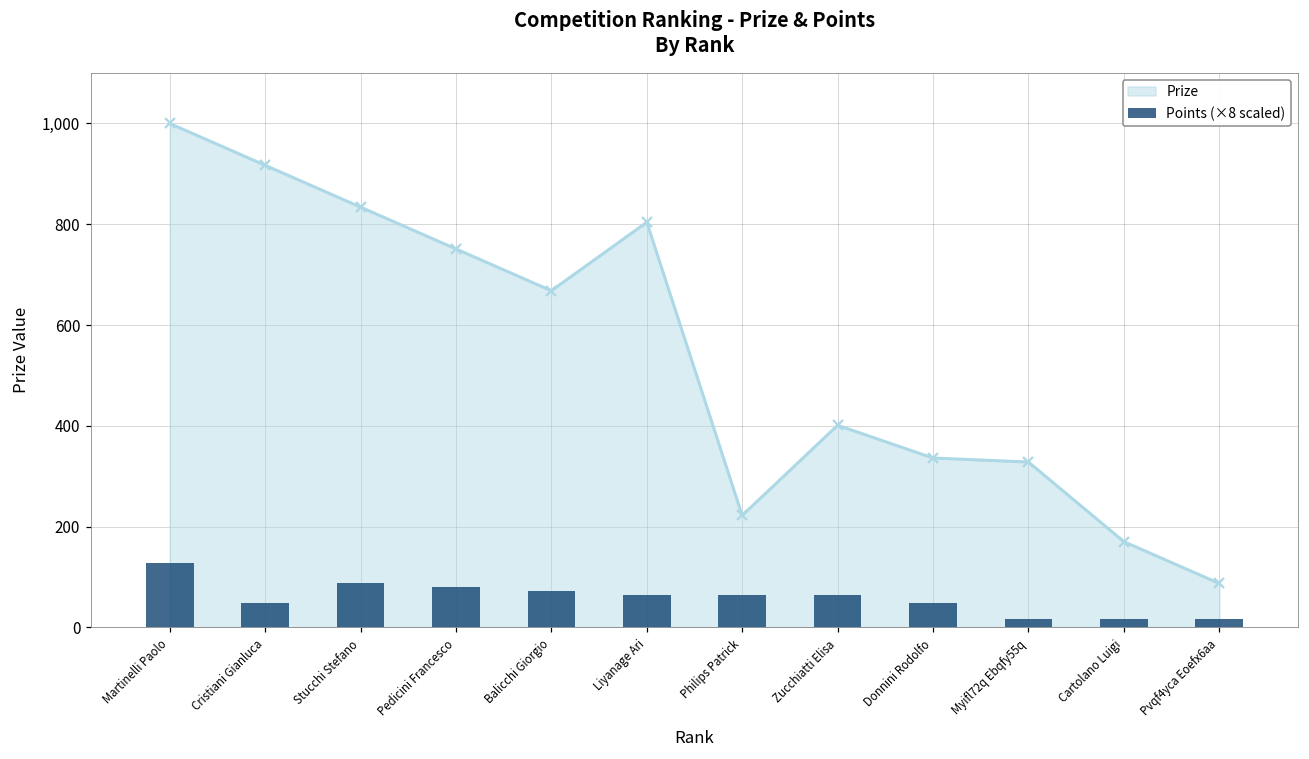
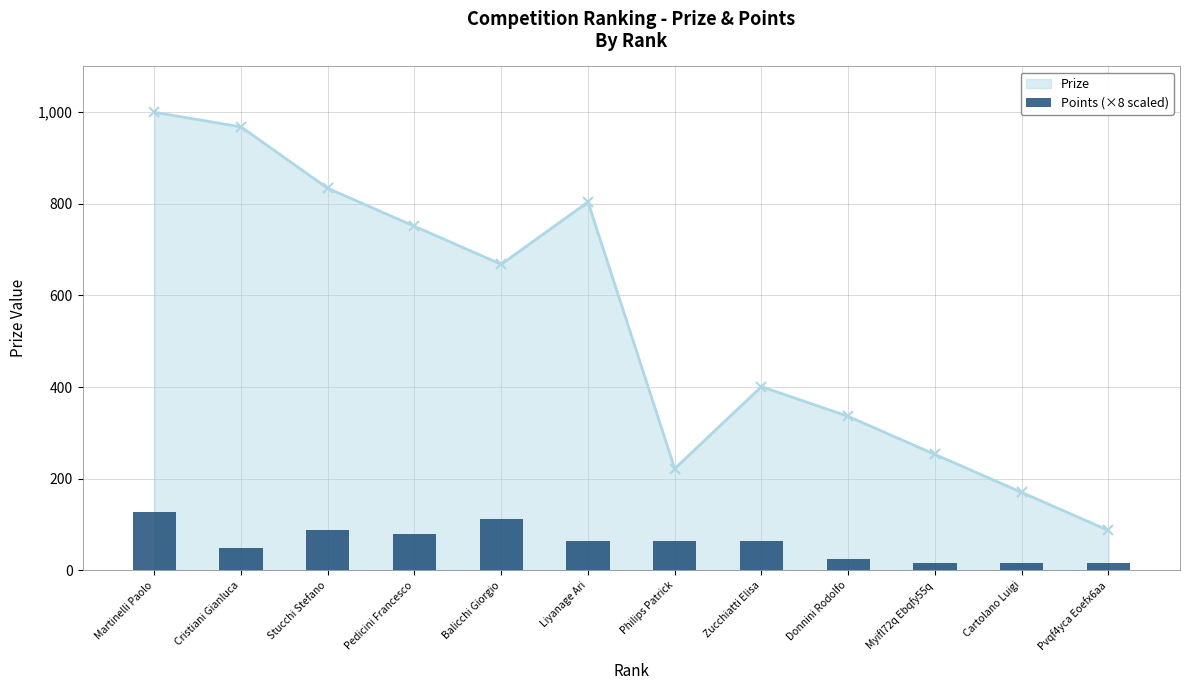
  {
    "Prize": {
      "Martinelli Paolo": "1,000",
-     "Cristiani Gianluca": "920",
+     "Cristiani Gianluca": "970",
      "Stucchi Stefano": "830",
      "Pedicini Francesco": "750",
      "Balicchi Giorgio": "670",
      "Liyanage Ari": "800",
      "Philips Patrick": "220",
      "Zucchiatti Elisa": "400",
      "Donnini Rodolfo": "340",
-     "Myifl72q Ebqfy55q": "330",
+     "Myifl72q Ebqfy55q": "250",
      "Cartolano Luigi": "170",
      "Pvqf4yca Eoefx6aa": "90"
    },
    "Points (×8 scaled)": {
      "Martinelli Paolo": "130",
      "Cristiani Gianluca": "50",
      "Stucchi Stefano": "90",
      "Pedicini Francesco": "80",
-     "Balicchi Giorgio": "70",
+     "Balicchi Giorgio": "110",
      "Liyanage Ari": "60",
      "Philips Patrick": "60",
      "Zucchiatti Elisa": "60",
-     "Donnini Rodolfo": "50",
+     "Donnini Rodolfo": "20",
      "Myifl72q Ebqfy55q": "20",
      "Cartolano Luigi": "20",
      "Pvqf4yca Eoefx6aa": "20"
    }
  }
